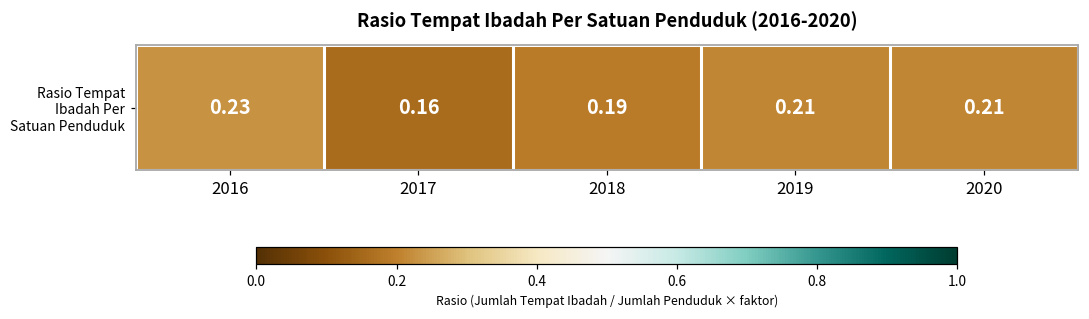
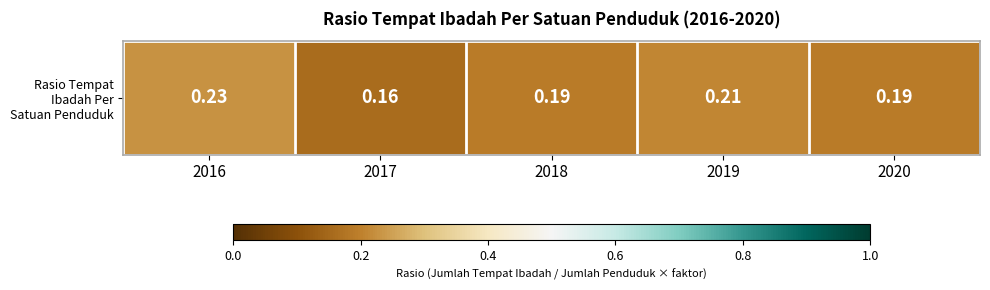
  {
    "Rasio Tempat Ibadah Per Satuan Penduduk": {
      "2016": 0.23,
      "2017": 0.16,
      "2018": 0.19,
      "2019": 0.21,
-     "2020": 0.21
+     "2020": 0.19
    }
  }
